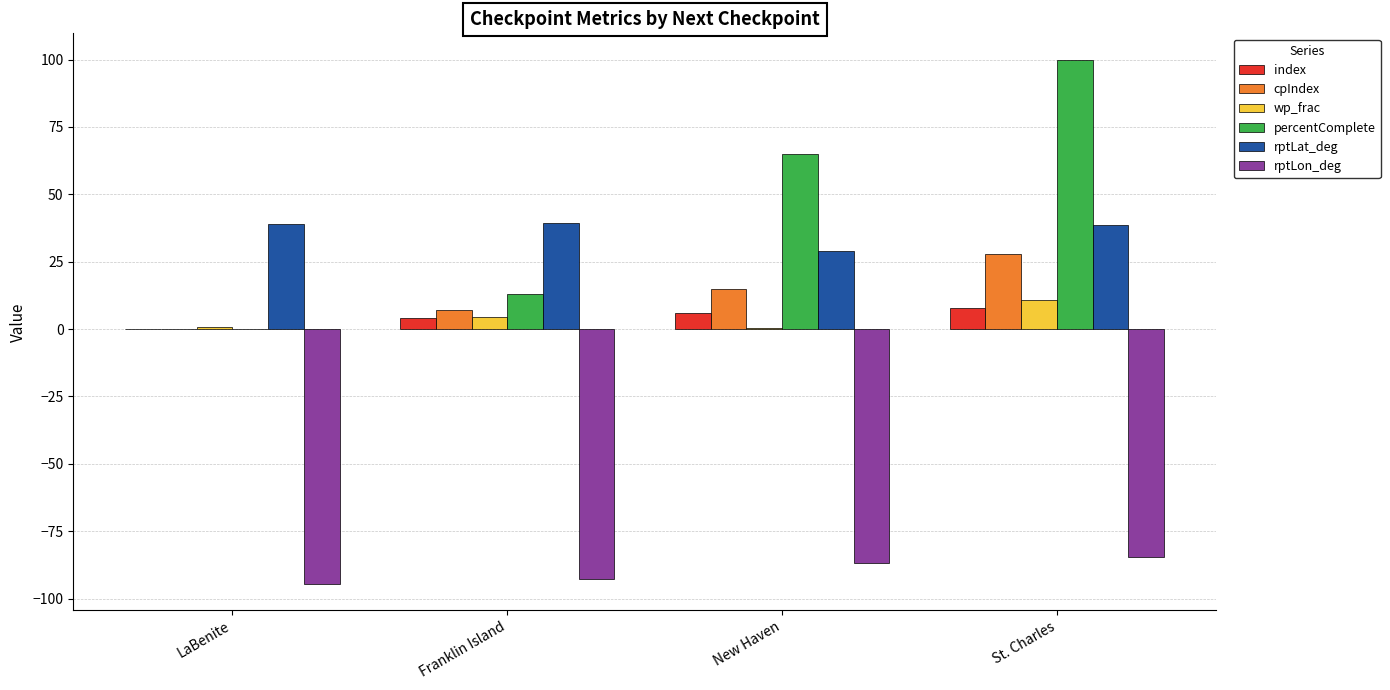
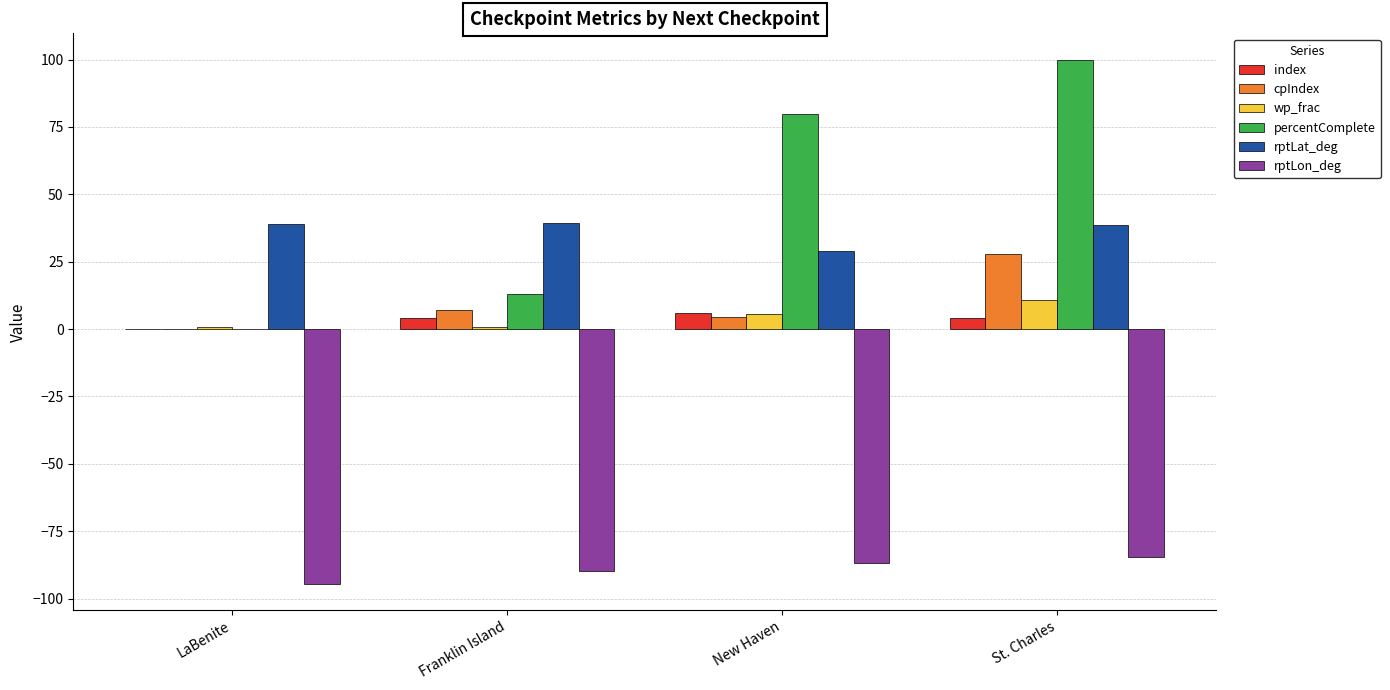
  {
    "index": {
      "LaBenite": 0,
      "Franklin Island": 4,
      "New Haven": 6,
-     "St. Charles": 8
+     "St. Charles": 4
    },
    "cpIndex": {
      "LaBenite": 0,
      "Franklin Island": 7,
-     "New Haven": 15,
+     "New Haven": 4,
      "St. Charles": 28
    },
    "wp_frac": {
-     "Franklin Island": 4,
-     "New Haven": 0,
+     "Franklin Island": 1,
+     "New Haven": 6,
      "St. Charles": 11
    },
    "percentComplete": {
      "LaBenite": 0,
      "Franklin Island": 13,
-     "New Haven": 65,
+     "New Haven": 80,
      "St. Charles": 100
    },
    "rptLat_deg": {
      "LaBenite": 39,
      "Franklin Island": 39,
      "New Haven": 29,
      "St. Charles": 39
    },
    "rptLon_deg": {
      "LaBenite": -95,
-     "Franklin Island": -93,
+     "Franklin Island": -90,
      "New Haven": -87,
      "St. Charles": -85
    }
  }
